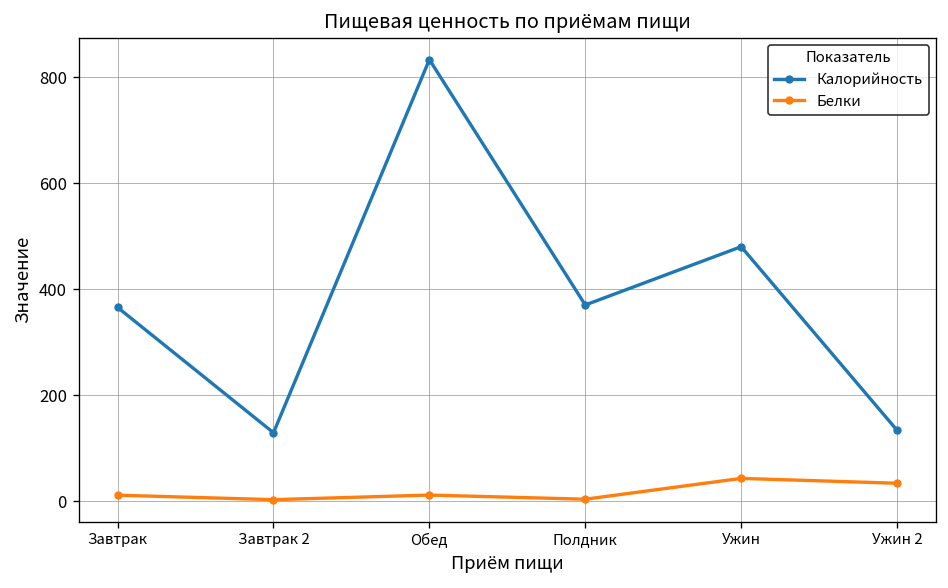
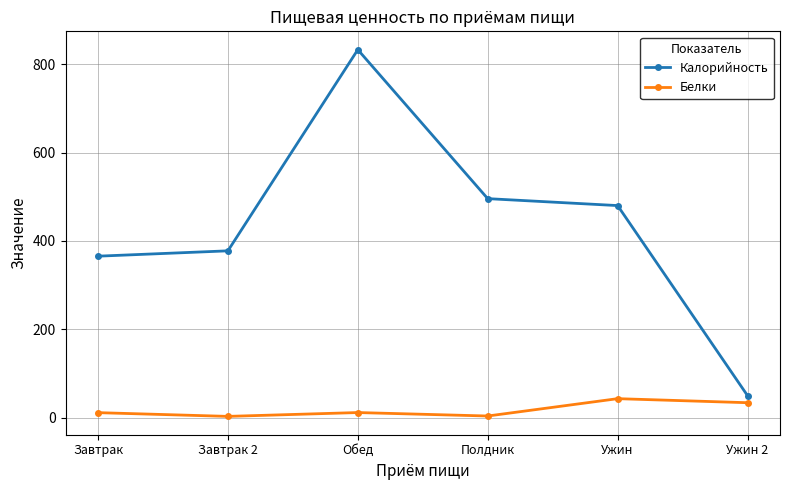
  {
    "Калорийность": {
      "Завтрак": 370,
-     "Завтрак 2": 130,
+     "Завтрак 2": 380,
      "Обед": 830,
-     "Полдник": 370,
+     "Полдник": 500,
      "Ужин": 480,
-     "Ужин 2": 130
+     "Ужин 2": 50
    },
    "Белки": {
      "Завтрак": 10,
      "Завтрак 2": 0,
      "Обед": 10,
      "Полдник": 0,
      "Ужин": 40,
      "Ужин 2": 30
    }
  }
